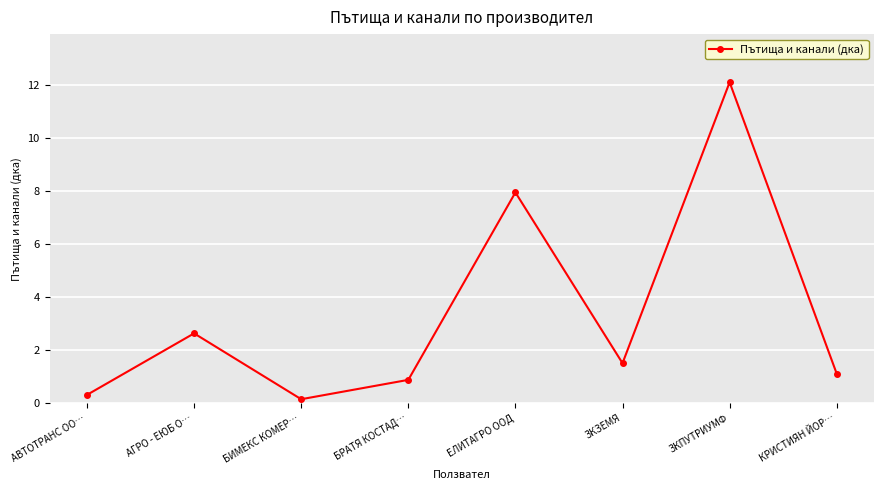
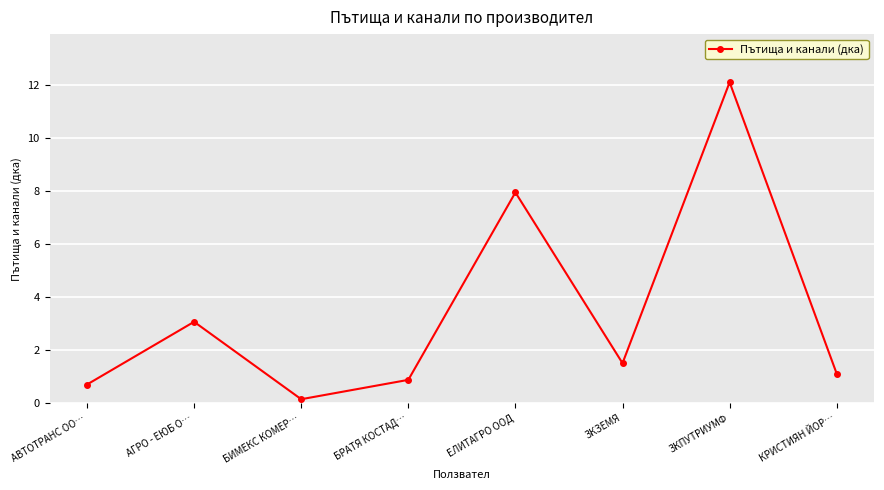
  {
-   "АВТОТРАНС ОО…": 0.3,
-   "АГРО - ЕЮБ О…": 2.6,
+   "АВТОТРАНС ОО…": 0.7,
+   "АГРО - ЕЮБ О…": 3.1,
    "БИМЕКС КОМЕР…": 0.2,
    "БРАТЯ КОСТАД…": 0.9,
    "ЕЛИТАГРО ООД": 7.9,
    "ЗКЗЕМЯ": 1.5,
    "ЗКПУТРИУМФ": 12.1,
    "КРИСТИЯН ЙОР…": 1.1
  }
